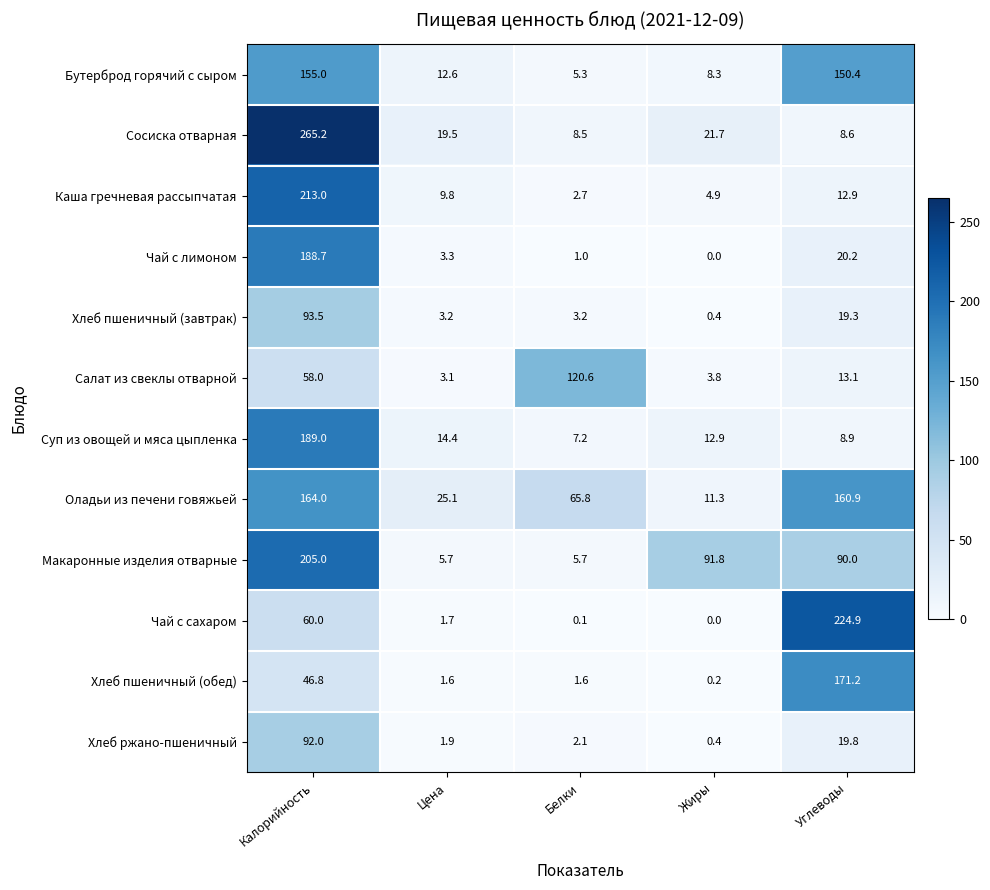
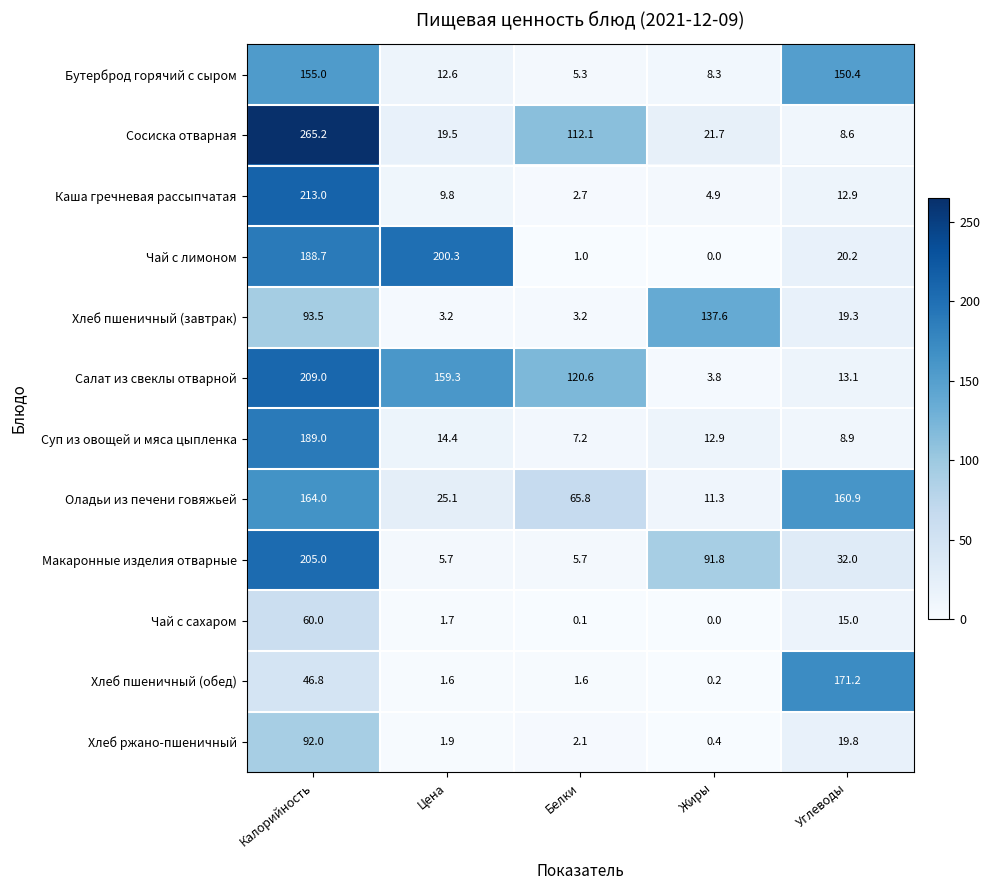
  {
    "Бутерброд горячий с сыром": {
      "Калорийность": 155.0,
      "Цена": 12.6,
      "Белки": 5.3,
      "Жиры": 8.3,
      "Углеводы": 150.4
    },
    "Сосиска отварная": {
      "Калорийность": 265.2,
      "Цена": 19.5,
-     "Белки": 8.5,
+     "Белки": 112.1,
      "Жиры": 21.7,
      "Углеводы": 8.6
    },
    "Каша гречневая рассыпчатая": {
      "Калорийность": 213.0,
      "Цена": 9.8,
      "Белки": 2.7,
      "Жиры": 4.9,
      "Углеводы": 12.9
    },
    "Чай с лимоном": {
      "Калорийность": 188.7,
-     "Цена": 3.3,
+     "Цена": 200.3,
      "Белки": 1.0,
      "Жиры": 0.0,
      "Углеводы": 20.2
    },
    "Хлеб пшеничный (завтрак)": {
      "Калорийность": 93.5,
      "Цена": 3.2,
      "Белки": 3.2,
-     "Жиры": 0.4,
+     "Жиры": 137.6,
      "Углеводы": 19.3
    },
    "Салат из свеклы отварной": {
-     "Калорийность": 58.0,
-     "Цена": 3.1,
+     "Калорийность": 209.0,
+     "Цена": 159.3,
      "Белки": 120.6,
      "Жиры": 3.8,
      "Углеводы": 13.1
    },
    "Суп из овощей и мяса цыпленка": {
      "Калорийность": 189.0,
      "Цена": 14.4,
      "Белки": 7.2,
      "Жиры": 12.9,
      "Углеводы": 8.9
    },
    "Оладьи из печени говяжьей": {
      "Калорийность": 164.0,
      "Цена": 25.1,
      "Белки": 65.8,
      "Жиры": 11.3,
      "Углеводы": 160.9
    },
    "Макаронные изделия отварные": {
      "Калорийность": 205.0,
      "Цена": 5.7,
      "Белки": 5.7,
      "Жиры": 91.8,
-     "Углеводы": 90.0
+     "Углеводы": 32.0
    },
    "Чай с сахаром": {
      "Калорийность": 60.0,
      "Цена": 1.7,
      "Белки": 0.1,
      "Жиры": 0.0,
-     "Углеводы": 224.9
+     "Углеводы": 15.0
    },
    "Хлеб пшеничный (обед)": {
      "Калорийность": 46.8,
      "Цена": 1.6,
      "Белки": 1.6,
      "Жиры": 0.2,
      "Углеводы": 171.2
    },
    "Хлеб ржано-пшеничный": {
      "Калорийность": 92.0,
      "Цена": 1.9,
      "Белки": 2.1,
      "Жиры": 0.4,
      "Углеводы": 19.8
    }
  }
